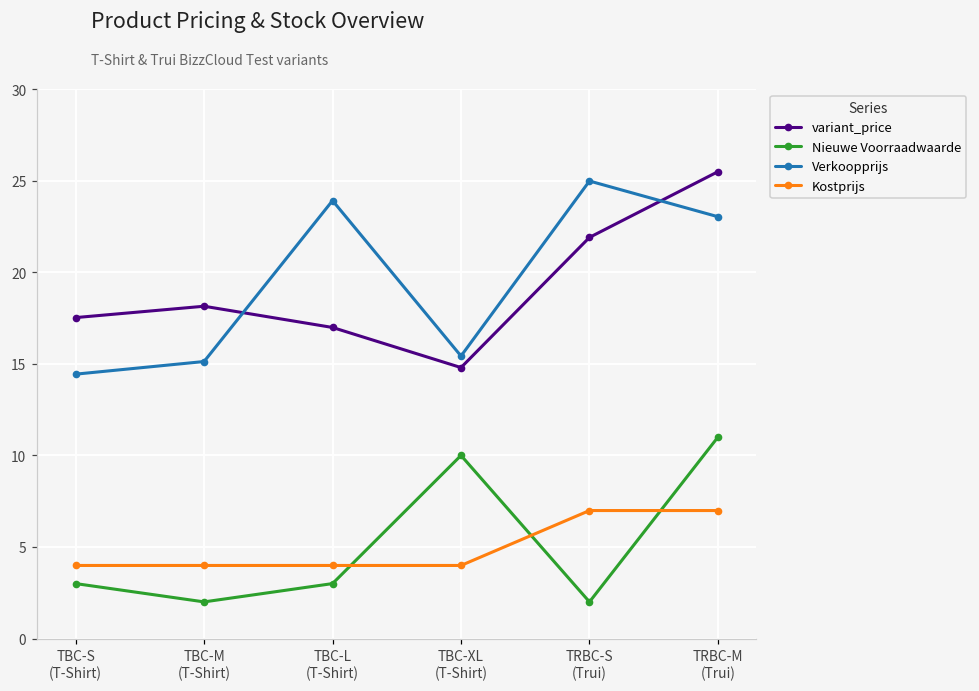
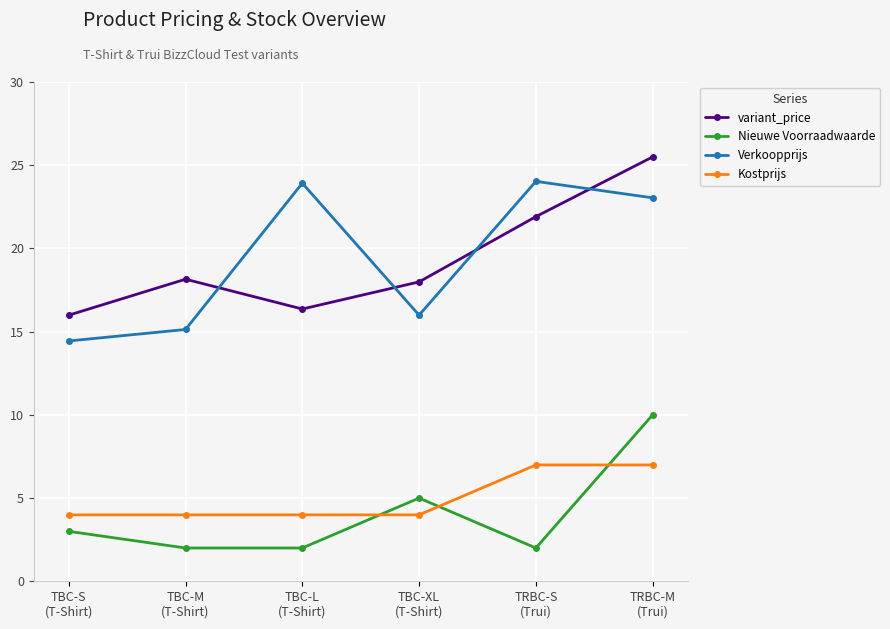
  {
    "variant_price": {
-     "TBC-S (T-Shirt)": 17.5,
+     "TBC-S (T-Shirt)": 16.0,
      "TBC-M (T-Shirt)": 18.2,
-     "TBC-L (T-Shirt)": 17.0,
-     "TBC-XL (T-Shirt)": 14.8,
+     "TBC-L (T-Shirt)": 16.4,
+     "TBC-XL (T-Shirt)": 18.0,
      "TRBC-S (Trui)": 21.9,
      "TRBC-M (Trui)": 25.5
    },
    "Nieuwe Voorraadwaarde": {
      "TBC-S (T-Shirt)": 3,
      "TBC-M (T-Shirt)": 2,
-     "TBC-L (T-Shirt)": 3,
-     "TBC-XL (T-Shirt)": 10,
+     "TBC-L (T-Shirt)": 2,
+     "TBC-XL (T-Shirt)": 5,
      "TRBC-S (Trui)": 2,
-     "TRBC-M (Trui)": 11
+     "TRBC-M (Trui)": 10
    },
    "Verkoopprijs": {
      "TBC-S (T-Shirt)": 14.4,
      "TBC-M (T-Shirt)": 15.1,
      "TBC-L (T-Shirt)": 23.9,
-     "TBC-XL (T-Shirt)": 15.4,
-     "TRBC-S (Trui)": 25.0,
+     "TBC-XL (T-Shirt)": 16.0,
+     "TRBC-S (Trui)": 24.0,
      "TRBC-M (Trui)": 23.0
    },
    "Kostprijs": {
      "TBC-S (T-Shirt)": 4.0,
      "TBC-M (T-Shirt)": 4.0,
      "TBC-L (T-Shirt)": 4.0,
      "TBC-XL (T-Shirt)": 4.0,
      "TRBC-S (Trui)": 7.0,
      "TRBC-M (Trui)": 7.0
    }
  }
